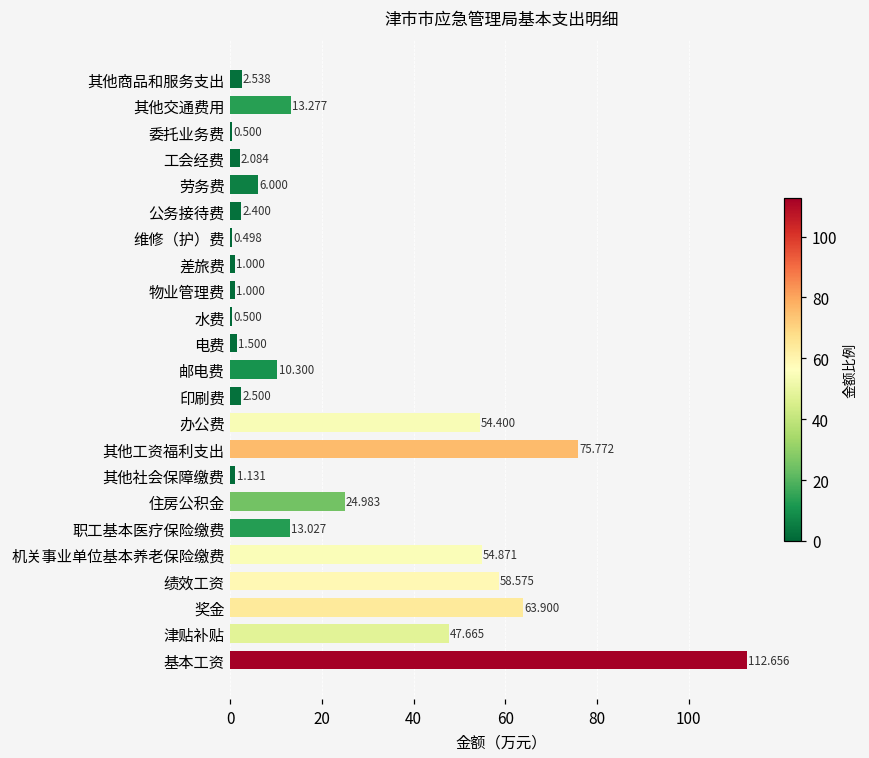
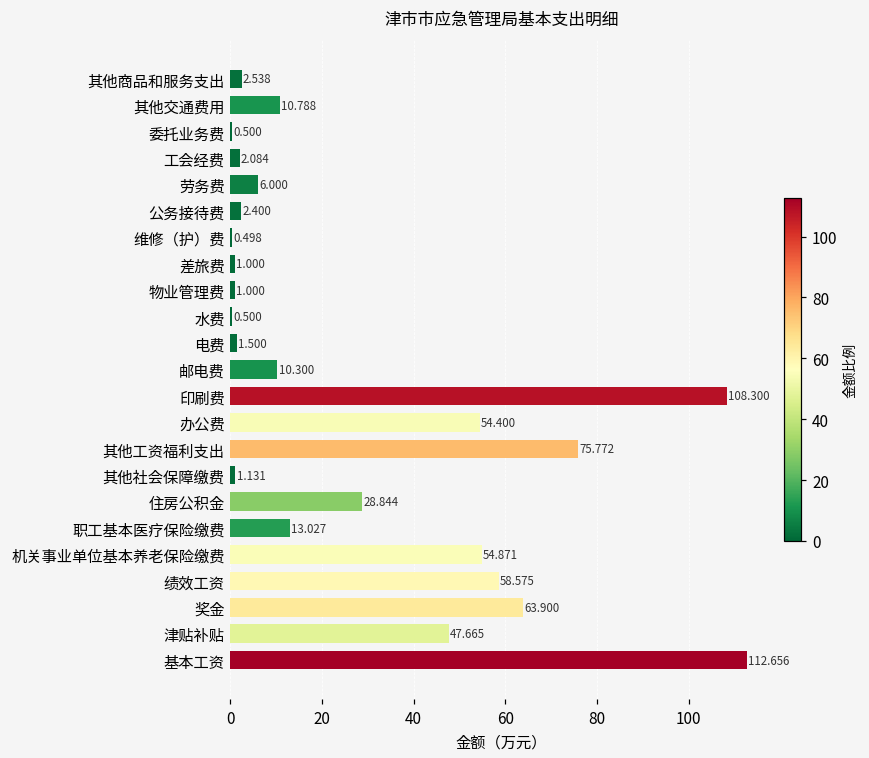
  {
    "其他商品和服务支出": 2.538,
-   "其他交通费用": 13.277,
+   "其他交通费用": 10.788,
    "委托业务费": 0.500,
    "工会经费": 2.084,
    "劳务费": 6.000,
    "公务接待费": 2.400,
    "维修（护）费": 0.498,
    "差旅费": 1.000,
    "物业管理费": 1.000,
    "水费": 0.500,
    "电费": 1.500,
    "邮电费": 10.300,
-   "印刷费": 2.500,
+   "印刷费": 108.300,
    "办公费": 54.400,
    "其他工资福利支出": 75.772,
    "其他社会保障缴费": 1.131,
-   "住房公积金": 24.983,
+   "住房公积金": 28.844,
    "职工基本医疗保险缴费": 13.027,
    "机关事业单位基本养老保险缴费": 54.871,
    "绩效工资": 58.575,
    "奖金": 63.900,
    "津贴补贴": 47.665,
    "基本工资": 112.656
  }
